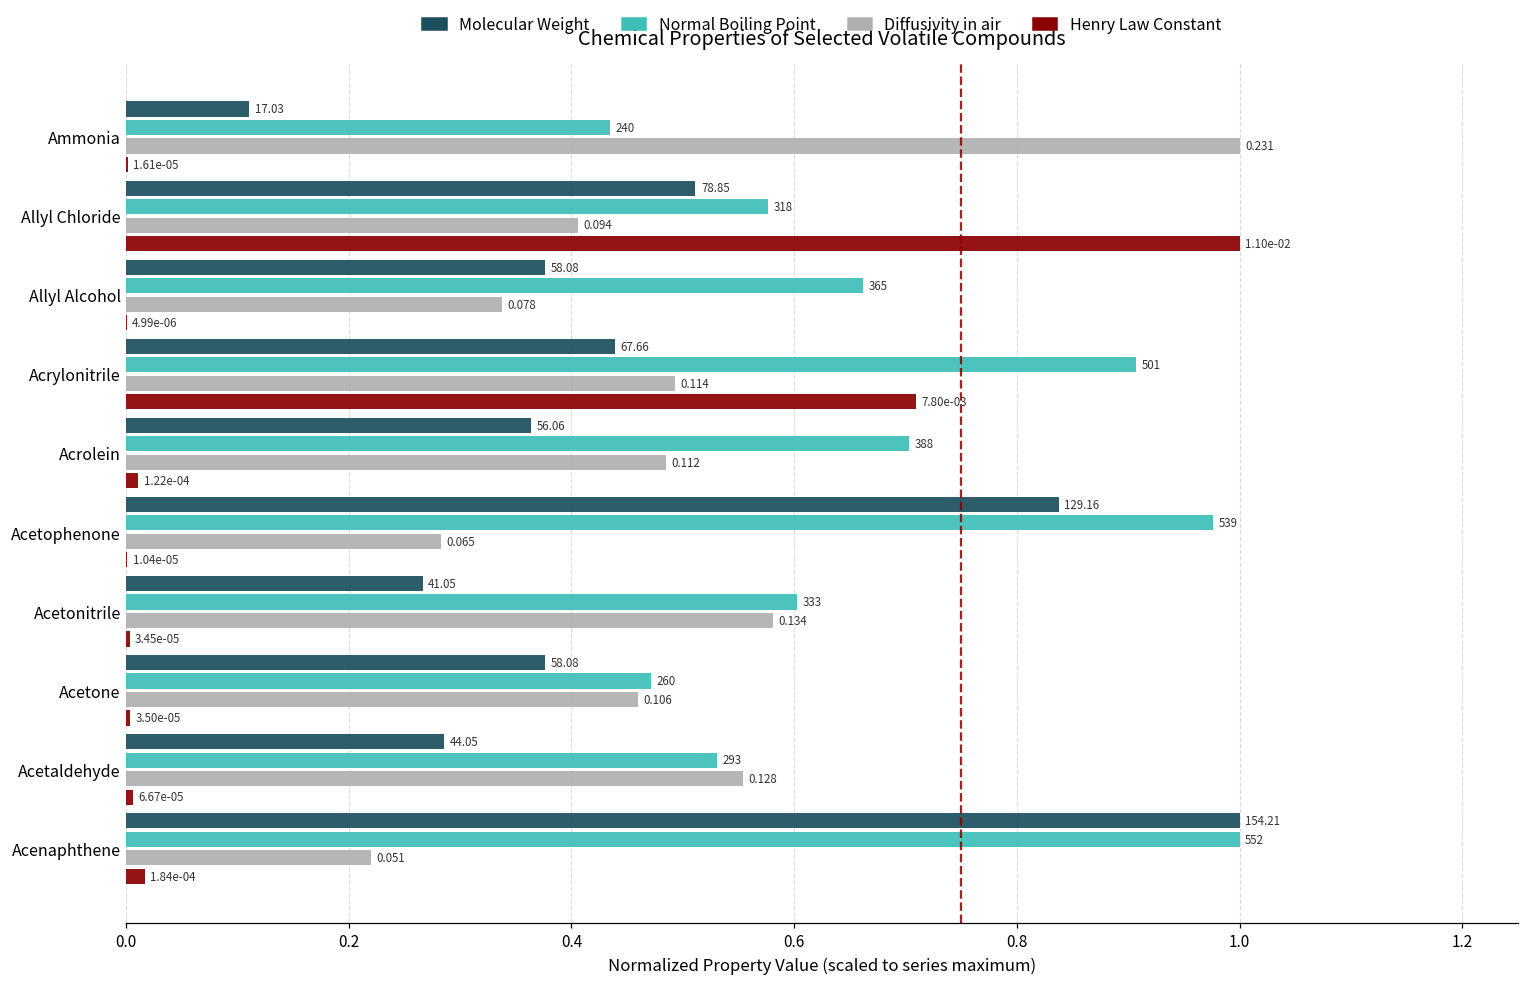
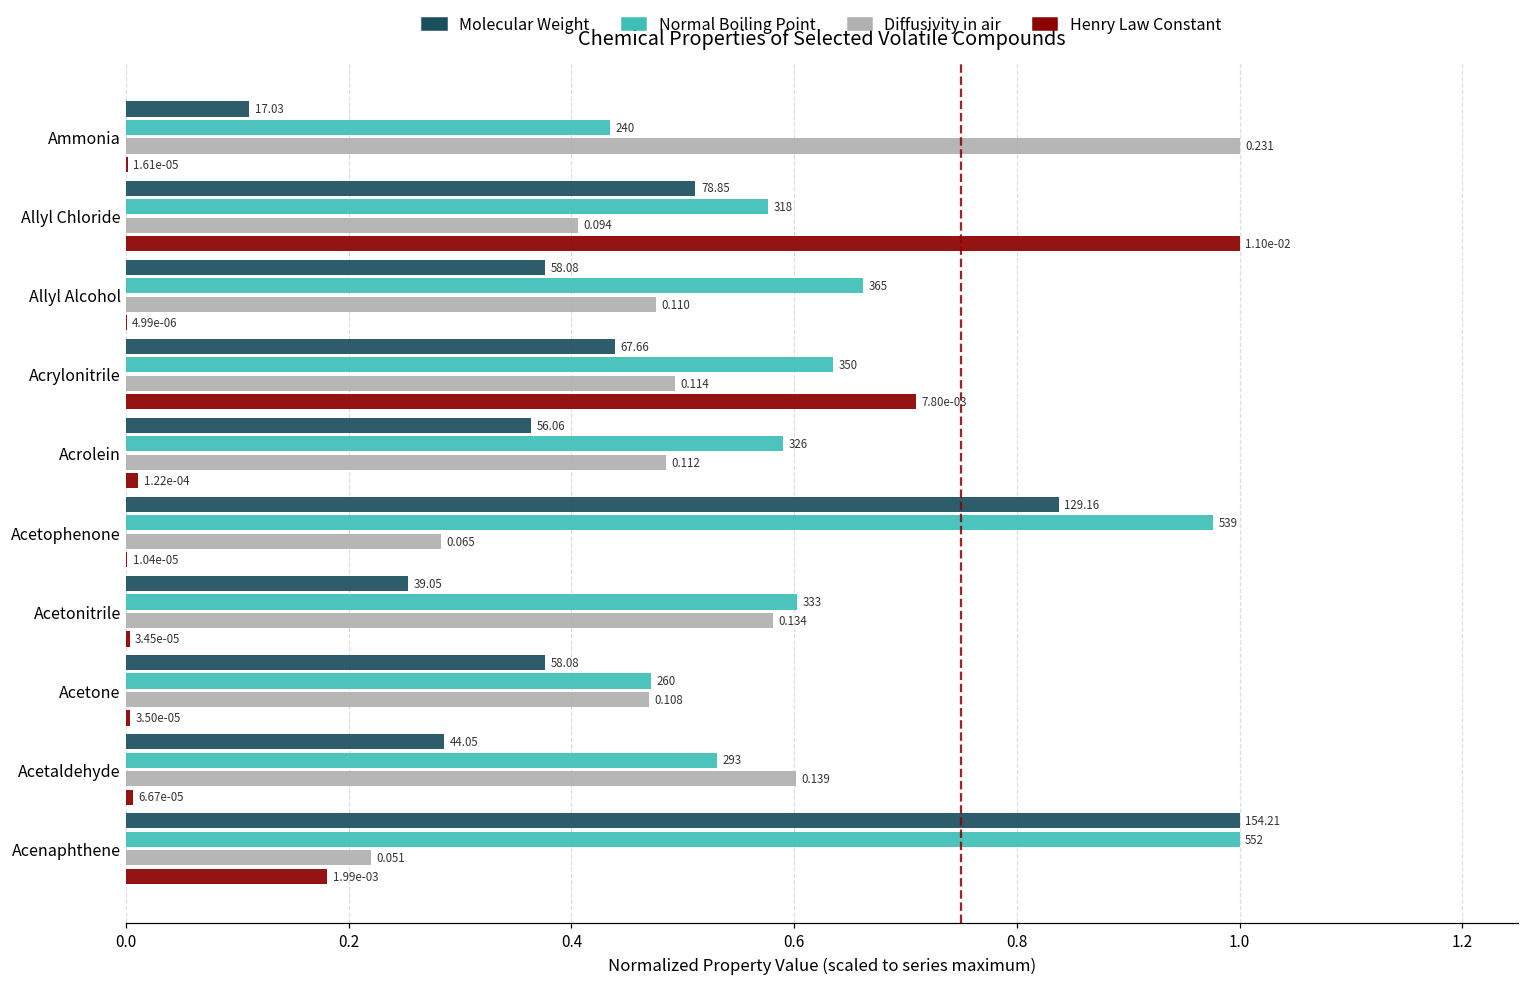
  {
    "Henry Law Constant": {
      "Ammonia": "1.61e-05",
      "Allyl Alcohol": "4.99e-06",
      "Acrolein": "1.22e-04",
      "Acetophenone": "1.04e-05",
      "Acetonitrile": "3.45e-05",
      "Acetone": "3.50e-05",
      "Acetaldehyde": "6.67e-05",
-     "Acenaphthene": "1.84e-04"
+     "Acenaphthene": "1.99e-03"
    },
    "Diffusivity in air": {
-     "Allyl Alcohol": "0.078",
-     "Acetone": "0.106",
-     "Acetaldehyde": "0.128"
+     "Allyl Alcohol": "0.110",
+     "Acetone": "0.108",
+     "Acetaldehyde": "0.139"
    },
    "Normal Boiling Point": {
-     "Acrylonitrile": "501",
-     "Acrolein": "388"
+     "Acrylonitrile": "350",
+     "Acrolein": "326"
    },
    "Molecular Weight": {
-     "Acetonitrile": "41.05"
+     "Acetonitrile": "39.05"
    }
  }
